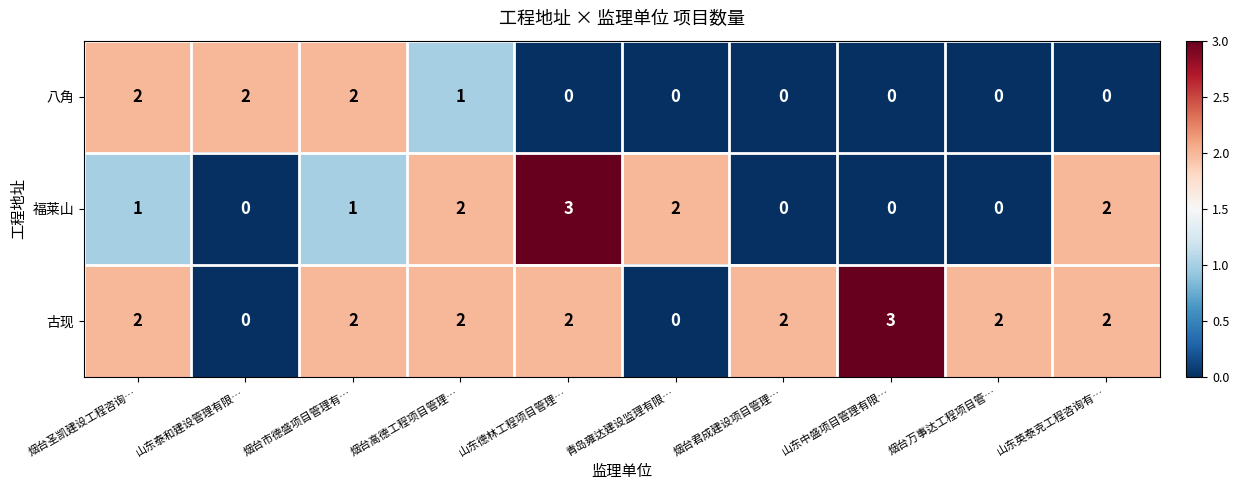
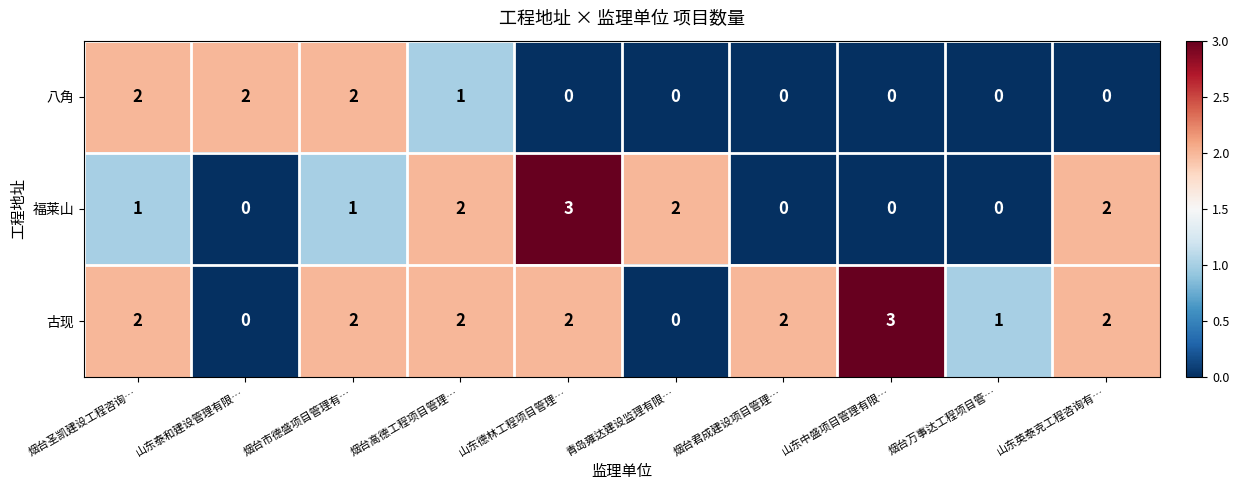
  {
    "八角": {
      "烟台圣凯建设工程咨询…": 2,
      "山东泰和建设管理有限…": 2,
      "烟台市德盛项目管理有…": 2,
      "烟台高德工程项目管理…": 1,
      "山东德林工程项目管理…": 0,
      "青岛雍达建设监理有限…": 0,
      "烟台君成建设项目管理…": 0,
      "山东中盛项目管理有限…": 0,
      "烟台万事达工程项目管…": 0,
      "山东英泰克工程咨询有…": 0
    },
    "福莱山": {
      "烟台圣凯建设工程咨询…": 1,
      "山东泰和建设管理有限…": 0,
      "烟台市德盛项目管理有…": 1,
      "烟台高德工程项目管理…": 2,
      "山东德林工程项目管理…": 3,
      "青岛雍达建设监理有限…": 2,
      "烟台君成建设项目管理…": 0,
      "山东中盛项目管理有限…": 0,
      "烟台万事达工程项目管…": 0,
      "山东英泰克工程咨询有…": 2
    },
    "古现": {
      "烟台圣凯建设工程咨询…": 2,
      "山东泰和建设管理有限…": 0,
      "烟台市德盛项目管理有…": 2,
      "烟台高德工程项目管理…": 2,
      "山东德林工程项目管理…": 2,
      "青岛雍达建设监理有限…": 0,
      "烟台君成建设项目管理…": 2,
      "山东中盛项目管理有限…": 3,
-     "烟台万事达工程项目管…": 2,
+     "烟台万事达工程项目管…": 1,
      "山东英泰克工程咨询有…": 2
    }
  }
